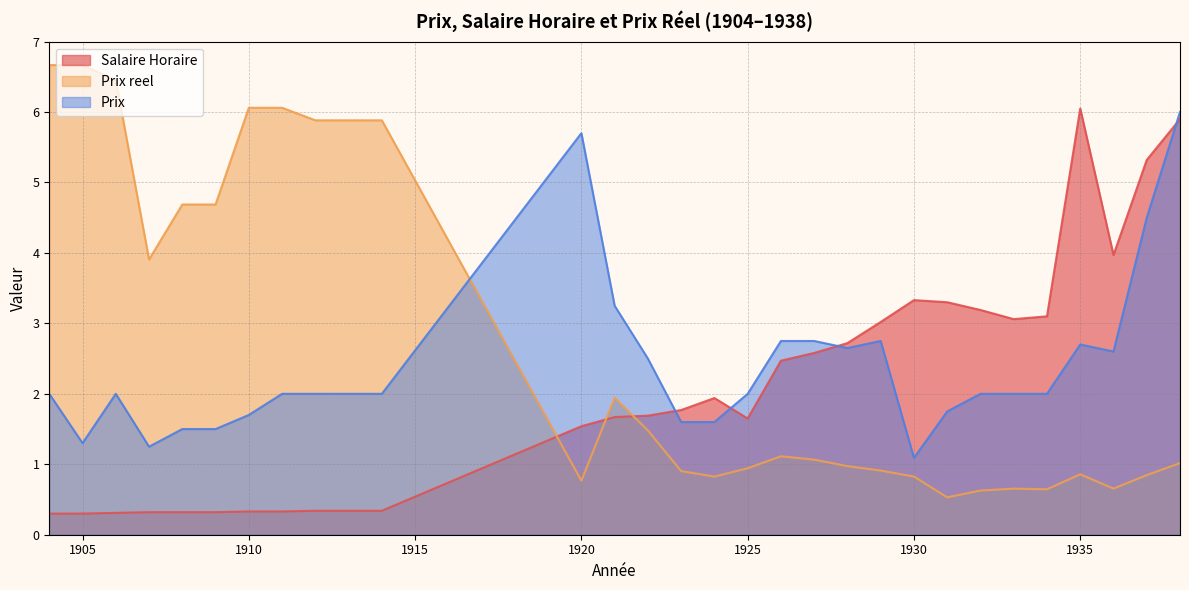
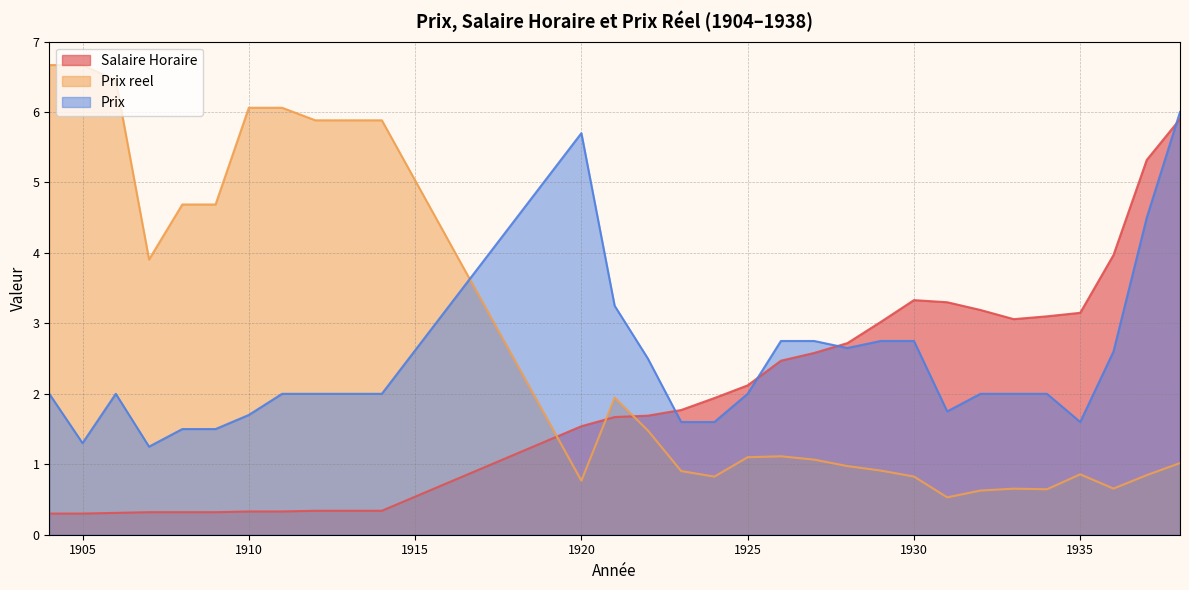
  {
    "Salaire Horaire": {
      "1905": 0.3,
      "1910": 0.3,
      "1920": 1.5,
-     "1925": 1.7,
+     "1925": 2.1,
      "1930": 3.3,
-     "1935": 6.1
+     "1935": 3.2
    },
    "Prix reel": {
      "1910": 6.1,
      "1920": 0.8,
-     "1925": 0.9,
+     "1925": 1.1,
      "1930": 0.8,
      "1935": 0.9
    },
    "Prix": {
      "1905": 1.3,
      "1910": 1.7,
      "1920": 5.7,
      "1925": 2.0,
-     "1930": 1.1,
-     "1935": 2.7
+     "1930": 2.8,
+     "1935": 1.6
    }
  }
